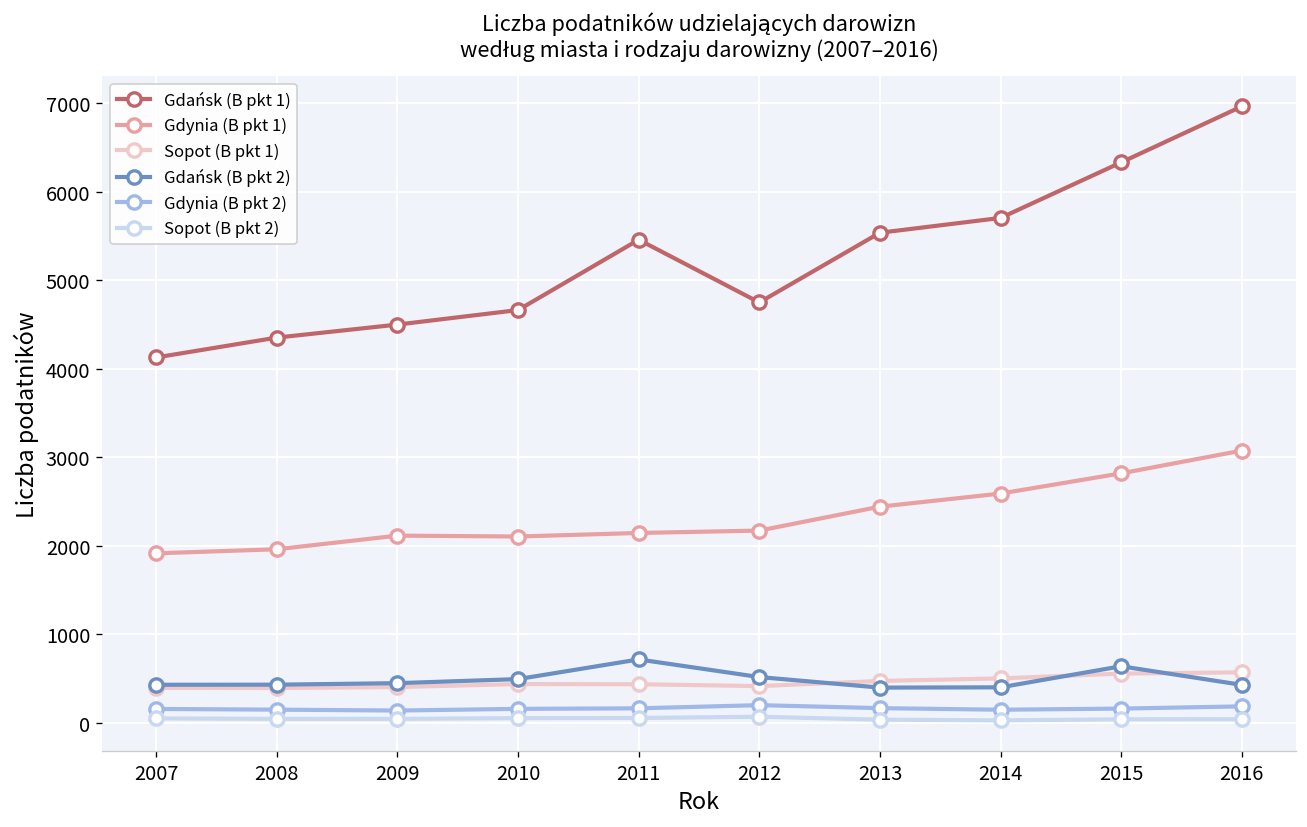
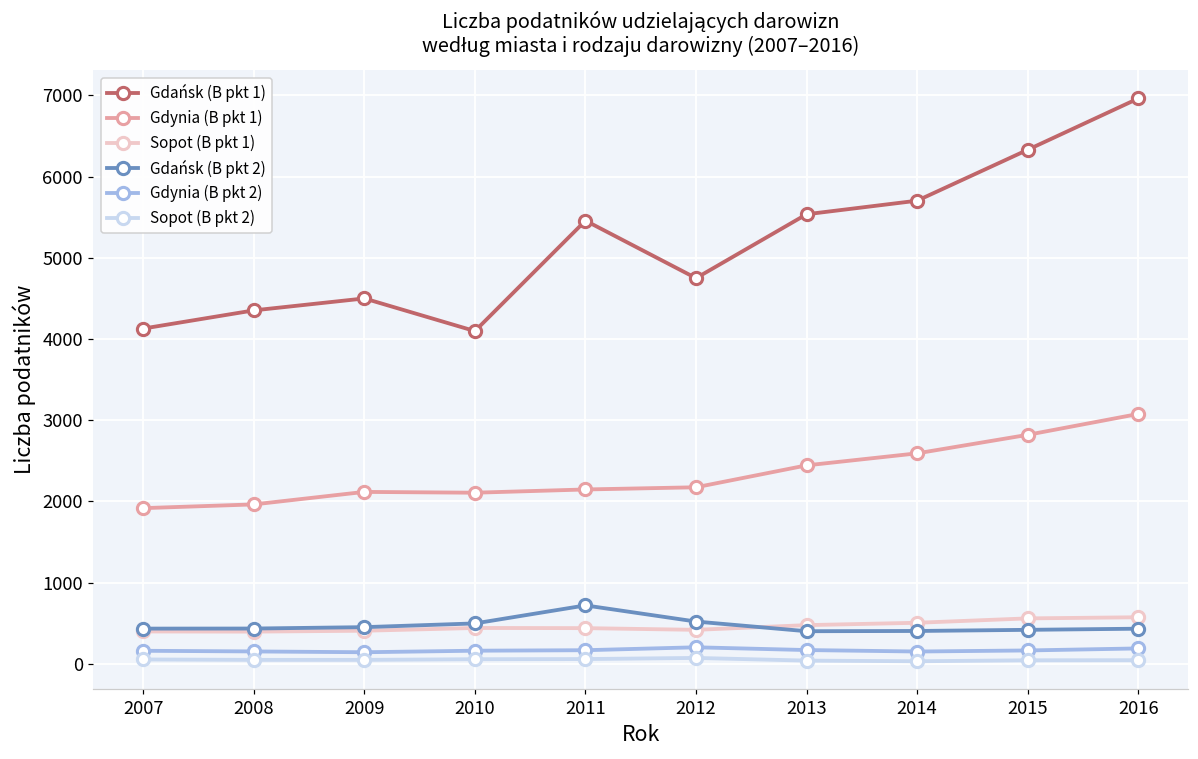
  {
    "Gdańsk (B pkt 1)": {
      "2007": 4100,
      "2008": 4400,
      "2009": 4500,
-     "2010": 4700,
+     "2010": 4100,
      "2011": 5500,
      "2012": 4700,
      "2013": 5500,
      "2014": 5700,
      "2015": 6300,
      "2016": 7000
    },
    "Gdańsk (B pkt 2)": {
      "2007": 400,
      "2008": 400,
      "2009": 500,
      "2010": 500,
      "2011": 700,
      "2012": 500,
      "2013": 400,
      "2014": 400,
-     "2015": 600,
+     "2015": 400,
      "2016": 400
    }
  }
